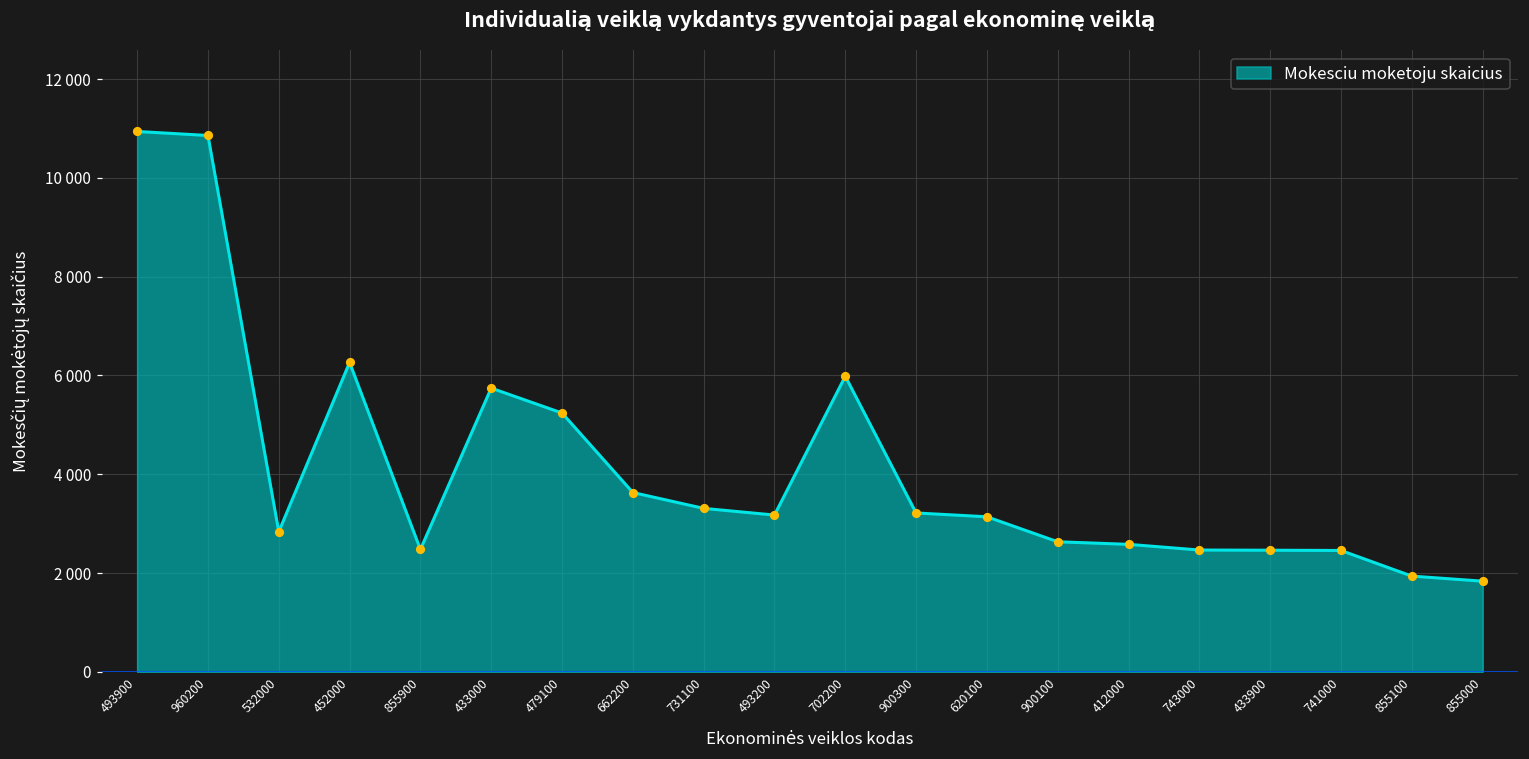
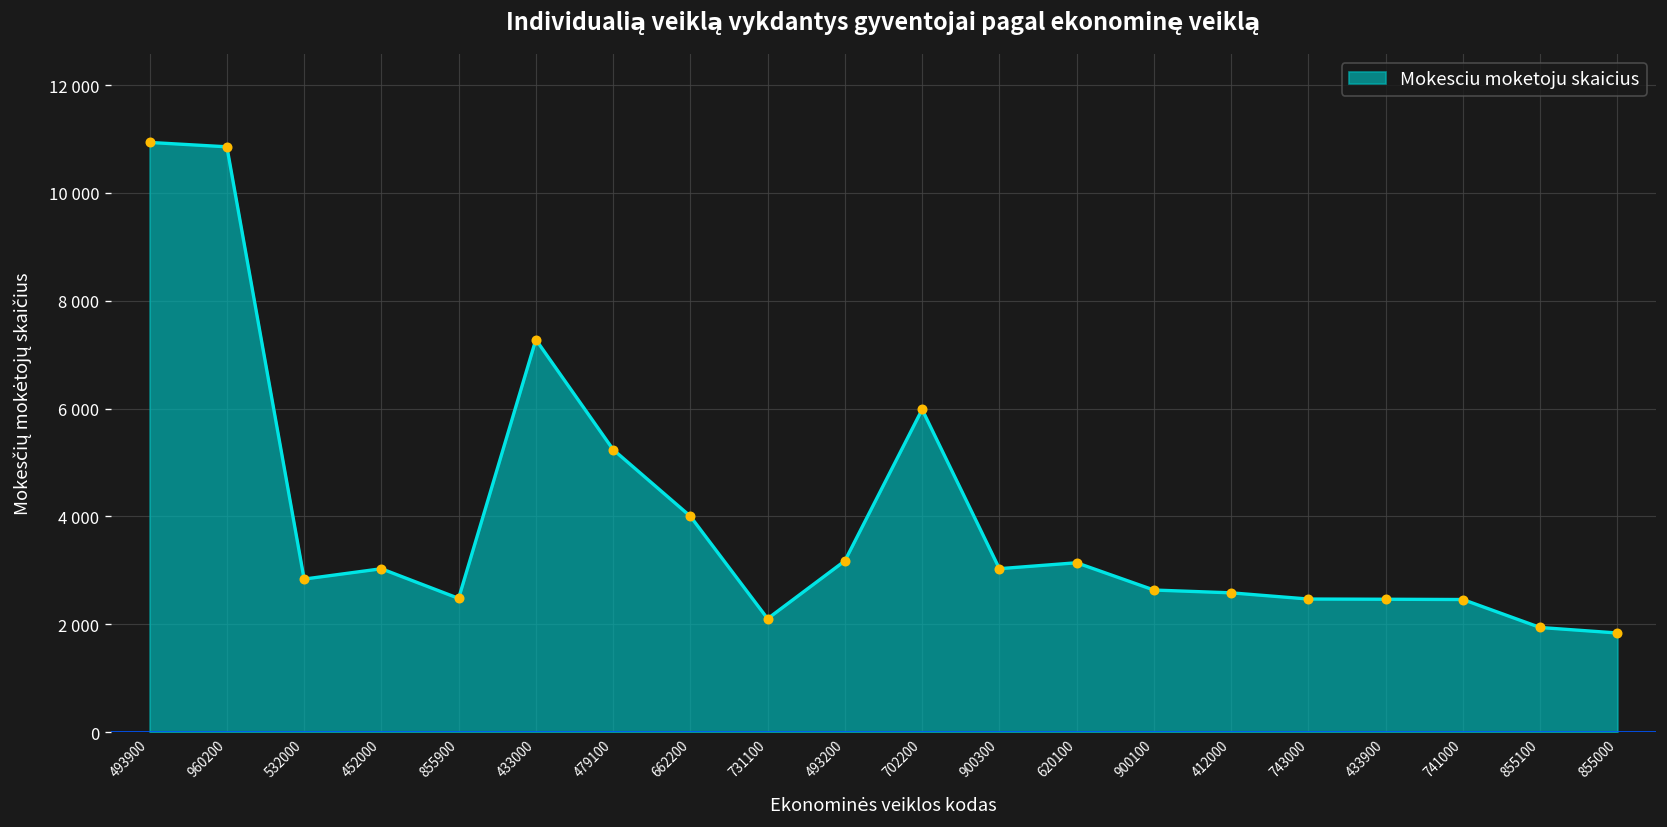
  {
    "493900": 10900,
    "960200": 10900,
    "532000": 2800,
-   "452000": 6300,
+   "452000": 3000,
    "855900": 2500,
-   "433000": 5700,
+   "433000": 7300,
    "479100": 5200,
-   "662200": 3600,
-   "731100": 3300,
+   "662200": 4000,
+   "731100": 2100,
    "493200": 3200,
    "702200": 6000,
-   "900300": 3200,
+   "900300": 3000,
    "620100": 3100,
    "900100": 2600,
    "412000": 2600,
    "743000": 2500,
    "433900": 2500,
    "741000": 2500,
    "855100": 1900,
    "855000": 1800
  }
